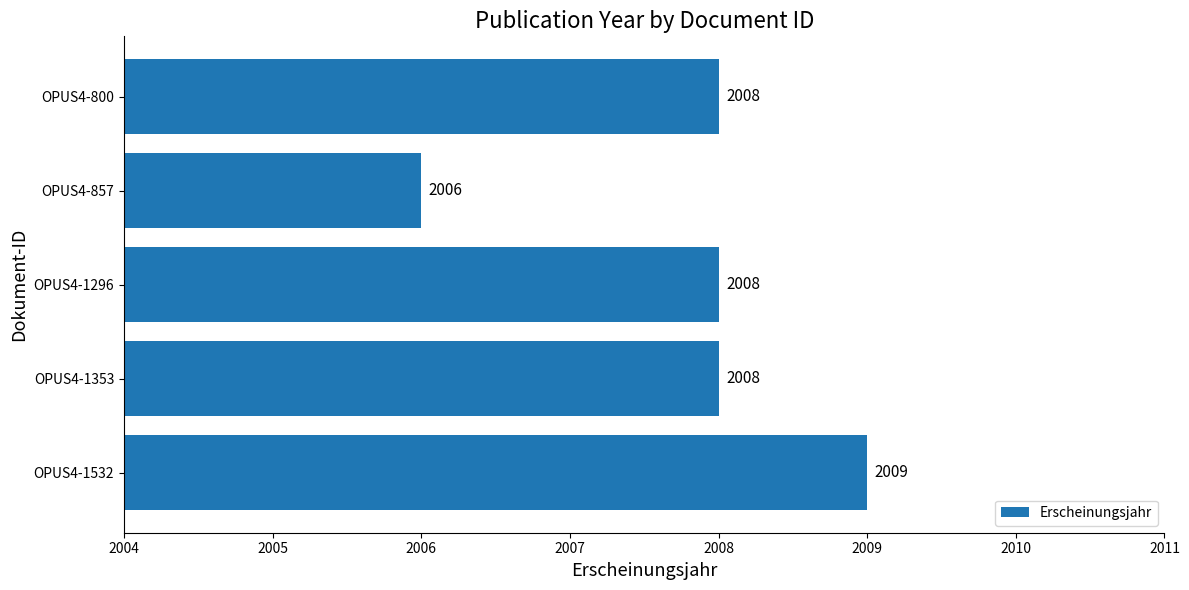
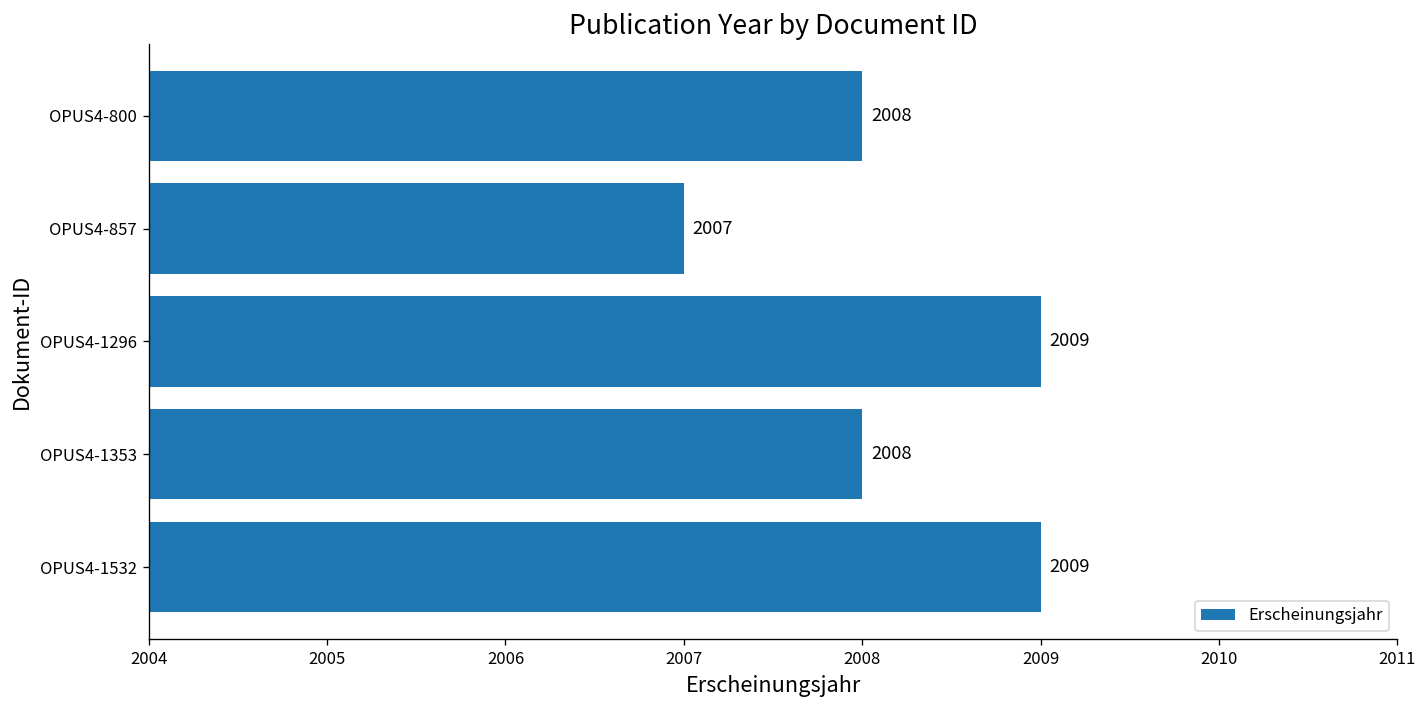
  {
    "OPUS4-800": 2008,
-   "OPUS4-857": 2006,
-   "OPUS4-1296": 2008,
+   "OPUS4-857": 2007,
+   "OPUS4-1296": 2009,
    "OPUS4-1353": 2008,
    "OPUS4-1532": 2009
  }
